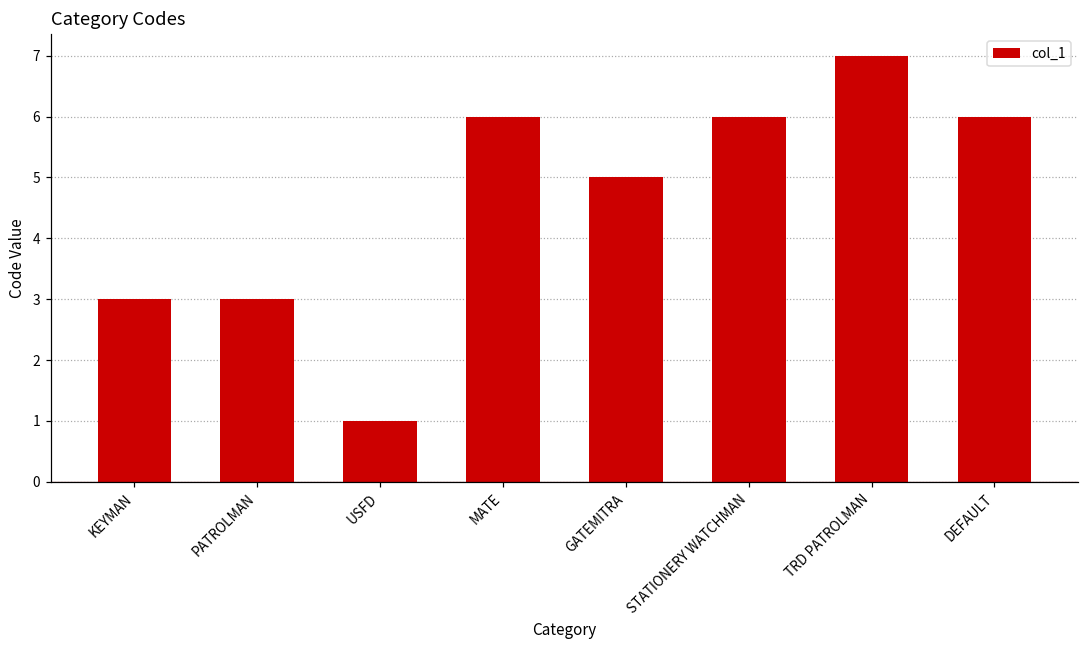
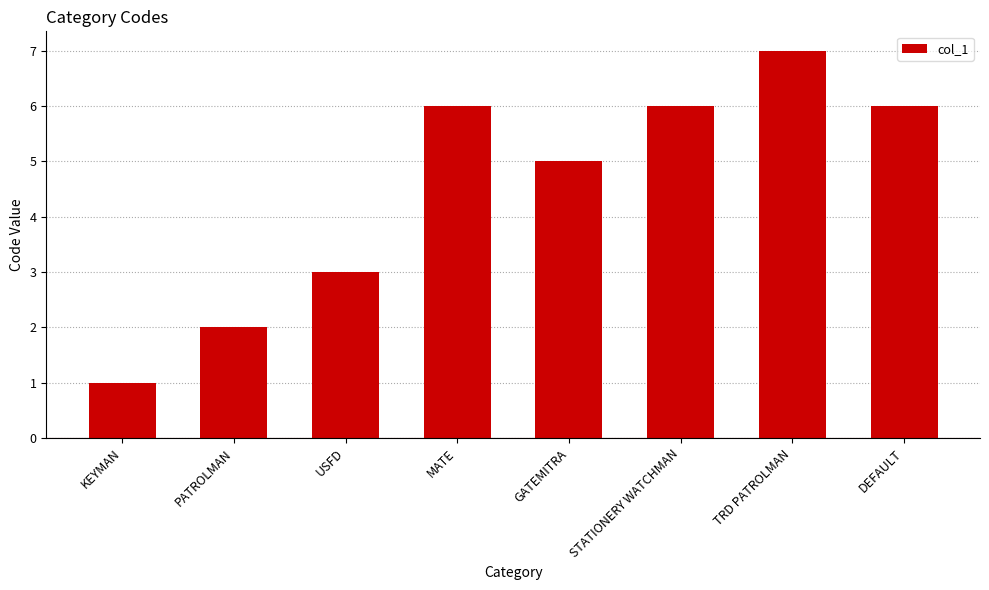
  {
-   "KEYMAN": 3,
-   "PATROLMAN": 3,
-   "USFD": 1,
+   "KEYMAN": 1,
+   "PATROLMAN": 2,
+   "USFD": 3,
    "MATE": 6,
    "GATEMITRA": 5,
    "STATIONERY WATCHMAN": 6,
    "TRD PATROLMAN": 7,
    "DEFAULT": 6
  }
